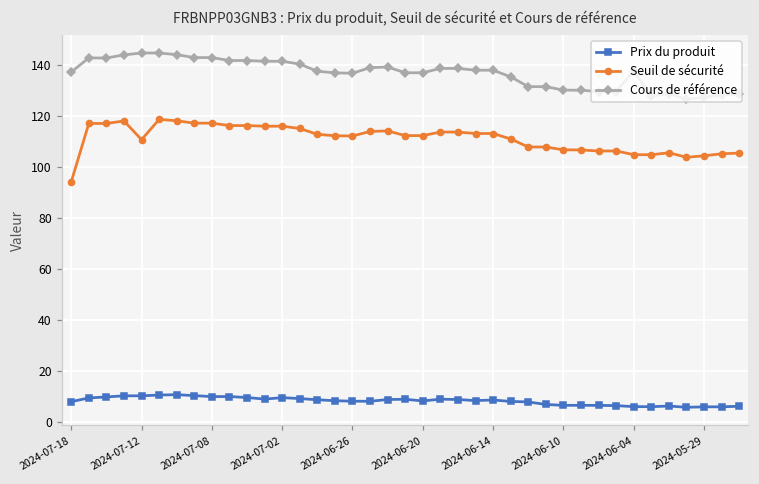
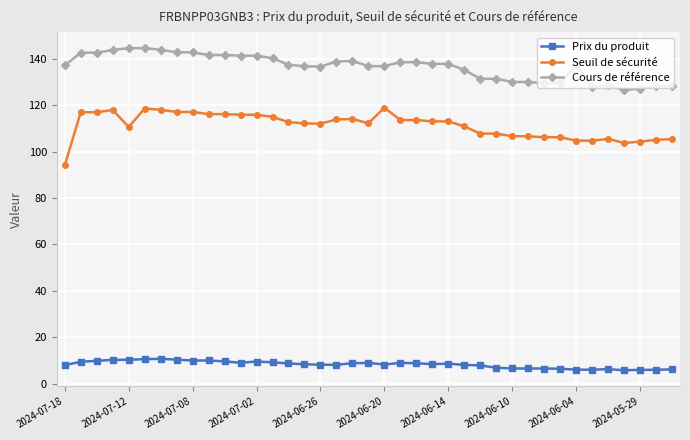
  {
    "Prix du produit": {
      "2024-07-18": 8,
      "2024-07-12": 10,
      "2024-07-08": 10,
      "2024-07-02": 10,
      "2024-06-26": 8,
      "2024-06-20": 8,
      "2024-06-14": 9,
      "2024-06-10": 7,
      "2024-06-04": 6,
      "2024-05-29": 6
    },
    "Seuil de sécurité": {
      "2024-07-18": 94,
      "2024-07-12": 111,
      "2024-07-08": 117,
      "2024-07-02": 116,
      "2024-06-26": 112,
-     "2024-06-20": 112,
+     "2024-06-20": 119,
      "2024-06-14": 113,
      "2024-06-10": 107,
      "2024-06-04": 105,
      "2024-05-29": 104
    },
    "Cours de référence": {
      "2024-07-18": 137,
      "2024-07-12": 145,
      "2024-07-08": 143,
      "2024-07-02": 141,
      "2024-06-26": 137,
      "2024-06-20": 137,
      "2024-06-14": 138,
      "2024-06-10": 130,
      "2024-05-29": 127
    }
  }
